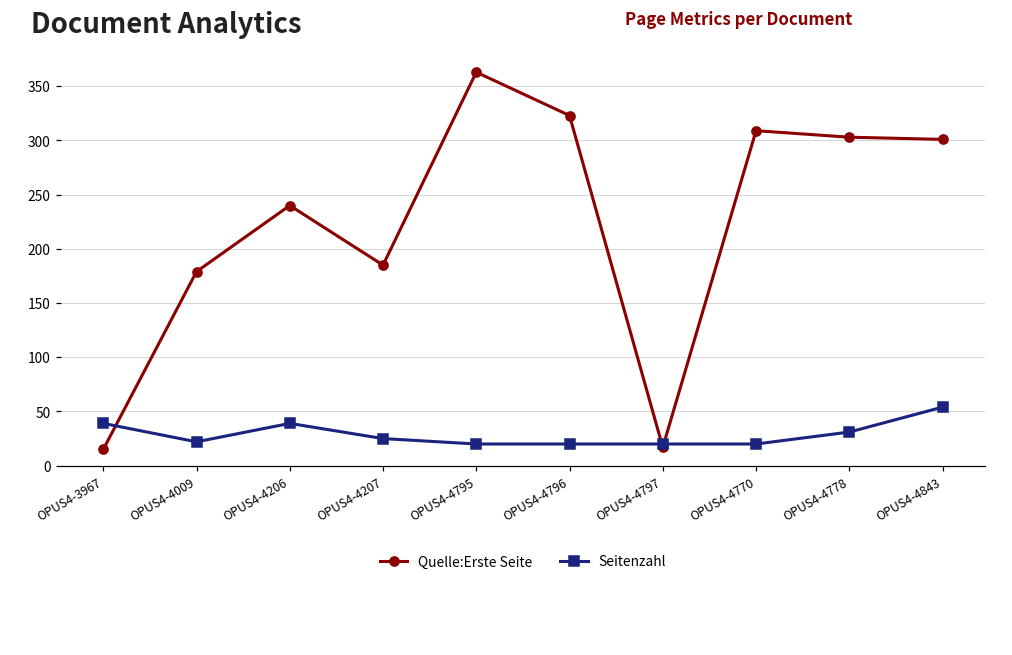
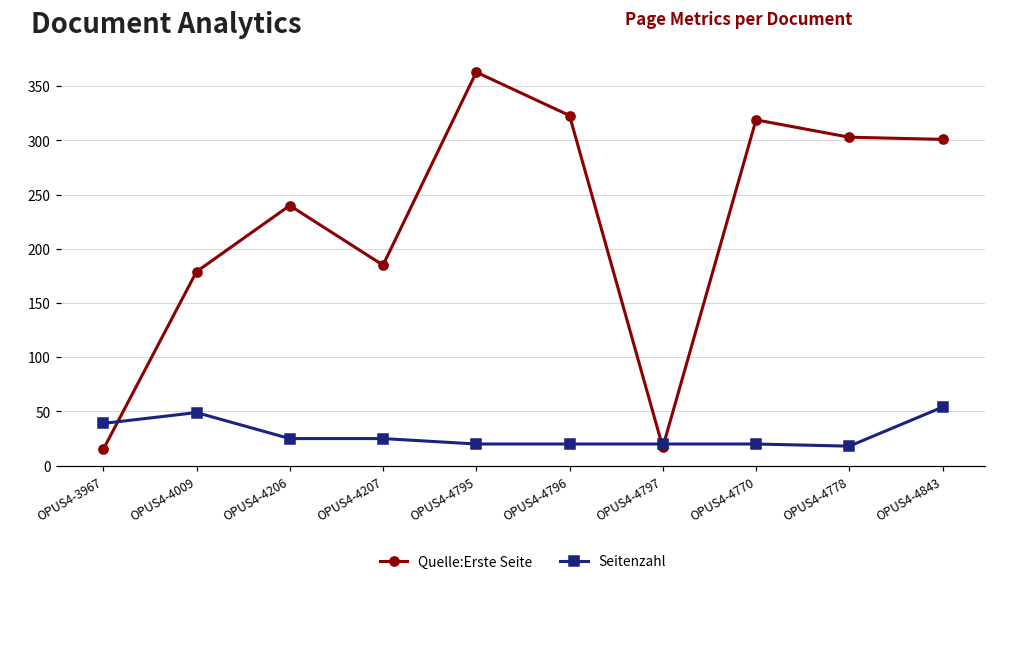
  {
    "Quelle:Erste Seite": {
      "OPUS4-3967": 20,
      "OPUS4-4009": 180,
      "OPUS4-4206": 240,
      "OPUS4-4207": 190,
      "OPUS4-4795": 360,
      "OPUS4-4796": 320,
      "OPUS4-4797": 20,
-     "OPUS4-4770": 310,
+     "OPUS4-4770": 320,
      "OPUS4-4778": 300,
      "OPUS4-4843": 300
    },
    "Seitenzahl": {
      "OPUS4-3967": 40,
-     "OPUS4-4009": 20,
-     "OPUS4-4206": 40,
+     "OPUS4-4009": 50,
+     "OPUS4-4206": 30,
      "OPUS4-4207": 30,
      "OPUS4-4795": 20,
      "OPUS4-4796": 20,
      "OPUS4-4797": 20,
      "OPUS4-4770": 20,
-     "OPUS4-4778": 30,
+     "OPUS4-4778": 20,
      "OPUS4-4843": 50
    }
  }
